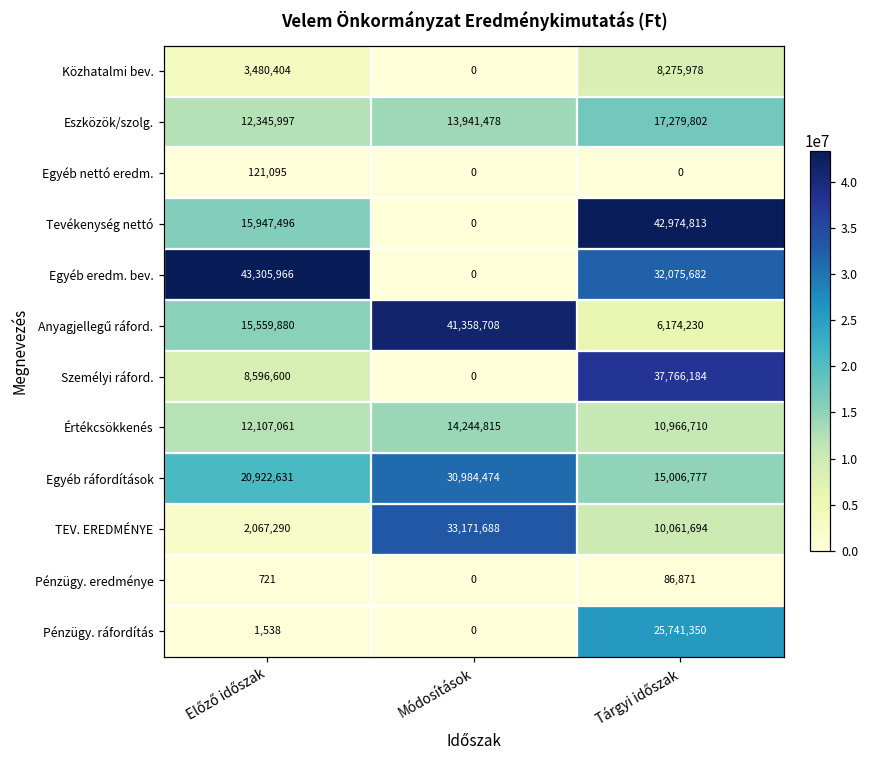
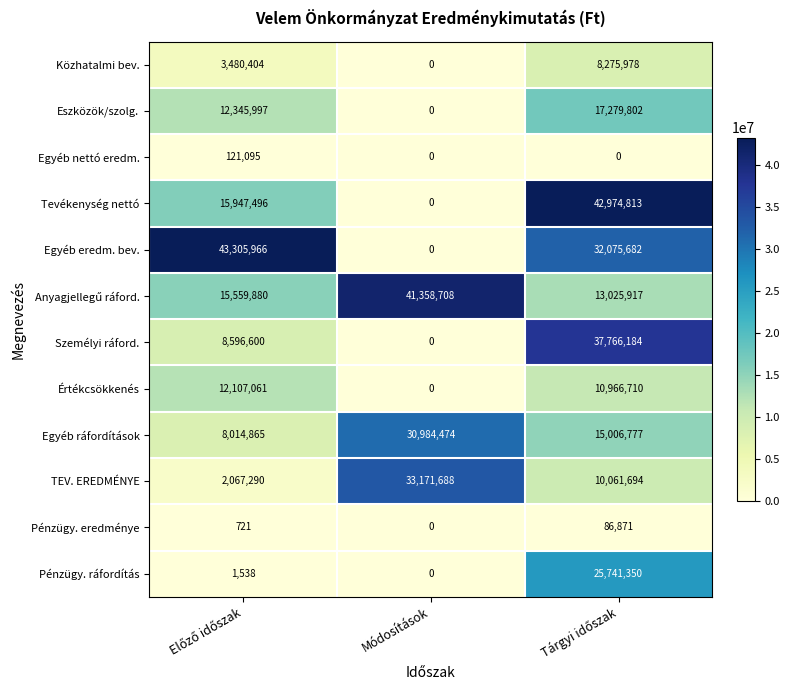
  {
    "Közhatalmi bev.": {
      "Előző időszak": "3,480,404",
      "Módosítások": "0",
      "Tárgyi időszak": "8,275,978"
    },
    "Eszközök/szolg.": {
      "Előző időszak": "12,345,997",
-     "Módosítások": "13,941,478",
+     "Módosítások": "0",
      "Tárgyi időszak": "17,279,802"
    },
    "Egyéb nettó eredm.": {
      "Előző időszak": "121,095",
      "Módosítások": "0",
      "Tárgyi időszak": "0"
    },
    "Tevékenység nettó": {
      "Előző időszak": "15,947,496",
      "Módosítások": "0",
      "Tárgyi időszak": "42,974,813"
    },
    "Egyéb eredm. bev.": {
      "Előző időszak": "43,305,966",
      "Módosítások": "0",
      "Tárgyi időszak": "32,075,682"
    },
    "Anyagjellegű ráford.": {
      "Előző időszak": "15,559,880",
      "Módosítások": "41,358,708",
-     "Tárgyi időszak": "6,174,230"
+     "Tárgyi időszak": "13,025,917"
    },
    "Személyi ráford.": {
      "Előző időszak": "8,596,600",
      "Módosítások": "0",
      "Tárgyi időszak": "37,766,184"
    },
    "Értékcsökkenés": {
      "Előző időszak": "12,107,061",
-     "Módosítások": "14,244,815",
+     "Módosítások": "0",
      "Tárgyi időszak": "10,966,710"
    },
    "Egyéb ráfordítások": {
-     "Előző időszak": "20,922,631",
+     "Előző időszak": "8,014,865",
      "Módosítások": "30,984,474",
      "Tárgyi időszak": "15,006,777"
    },
    "TEV. EREDMÉNYE": {
      "Előző időszak": "2,067,290",
      "Módosítások": "33,171,688",
      "Tárgyi időszak": "10,061,694"
    },
    "Pénzügy. eredménye": {
      "Előző időszak": "721",
      "Módosítások": "0",
      "Tárgyi időszak": "86,871"
    },
    "Pénzügy. ráfordítás": {
      "Előző időszak": "1,538",
      "Módosítások": "0",
      "Tárgyi időszak": "25,741,350"
    }
  }
